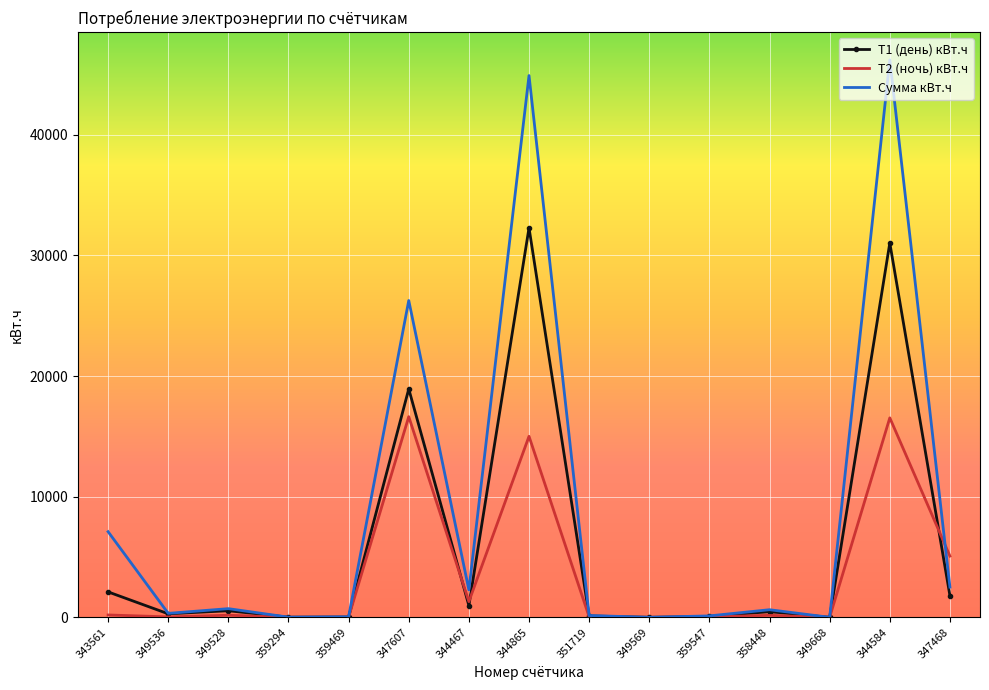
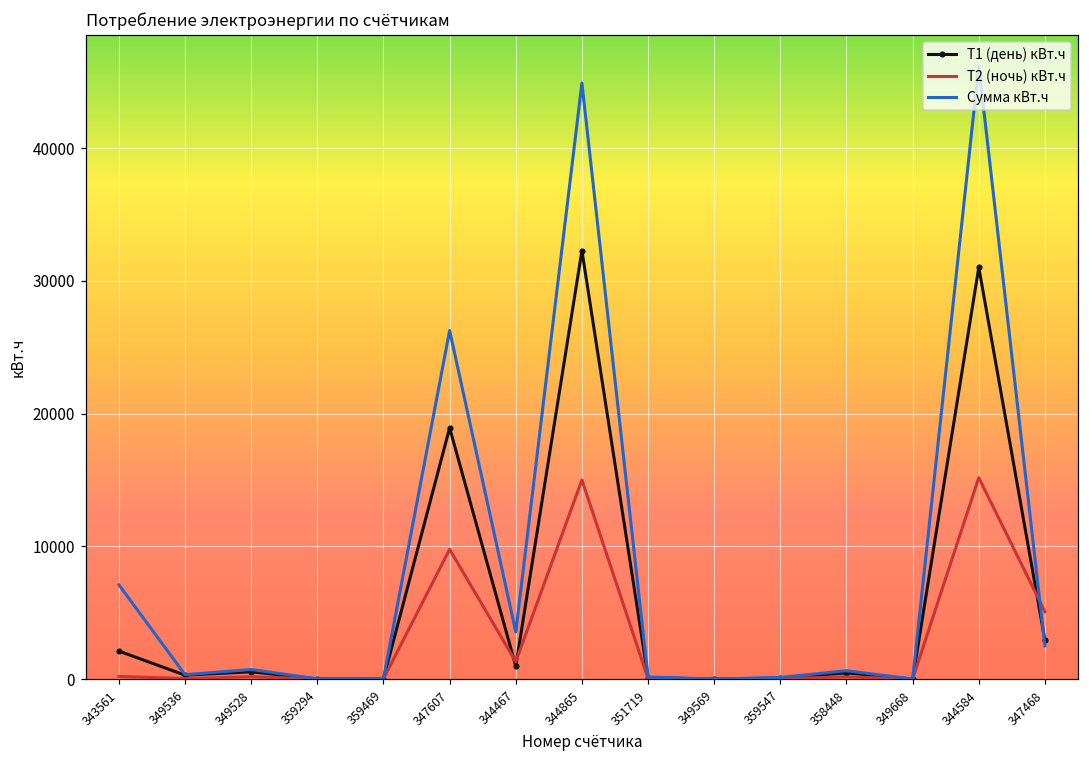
  {
    "Т1 (день) кВт.ч": {
      "343561": 2100,
      "347607": 18900,
      "344467": 1000,
      "344865": 32300,
      "344584": 31000,
-     "347468": 1800
+     "347468": 2900
    },
    "Т2 (ночь) кВт.ч": {
      "343561": 200,
      "349536": 0,
      "349528": 200,
-     "347607": 16600,
+     "347607": 9800,
      "344467": 1300,
      "344865": 15000,
      "358448": 200,
-     "344584": 16500,
+     "344584": 15200,
      "347468": 5100
    },
    "Сумма кВт.ч": {
      "343561": 7100,
      "347607": 26300,
-     "344467": 2300,
+     "344467": 3500,
      "344865": 44900,
      "347468": 2500
    }
  }
